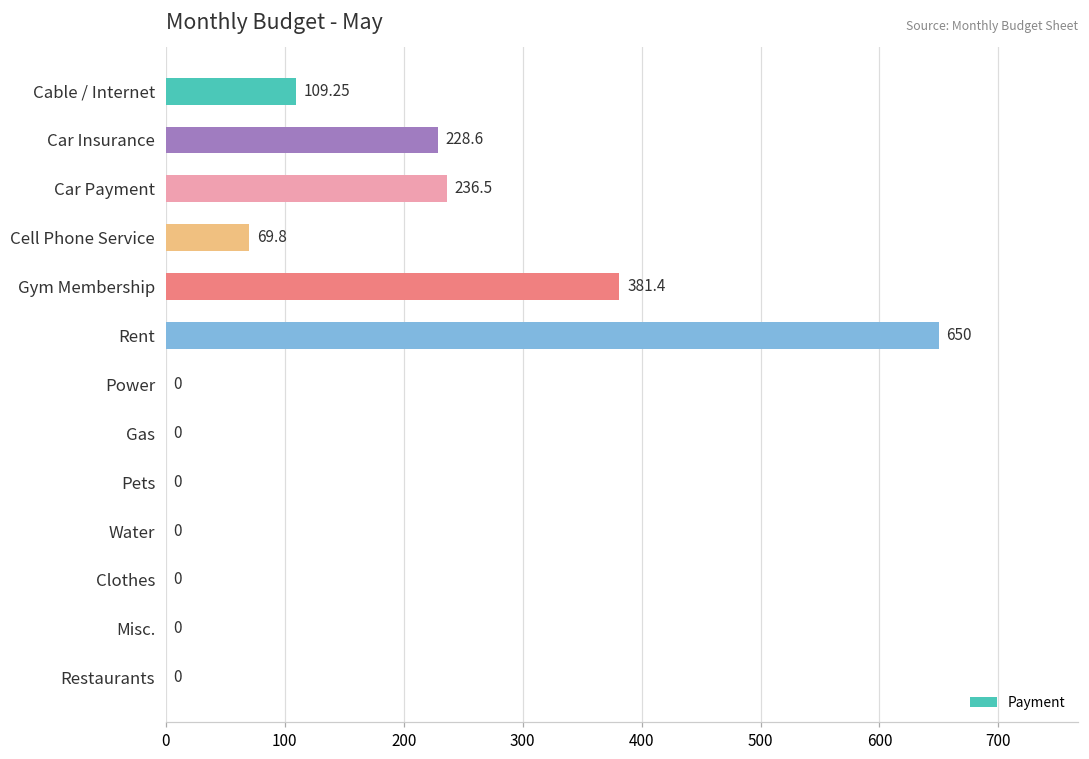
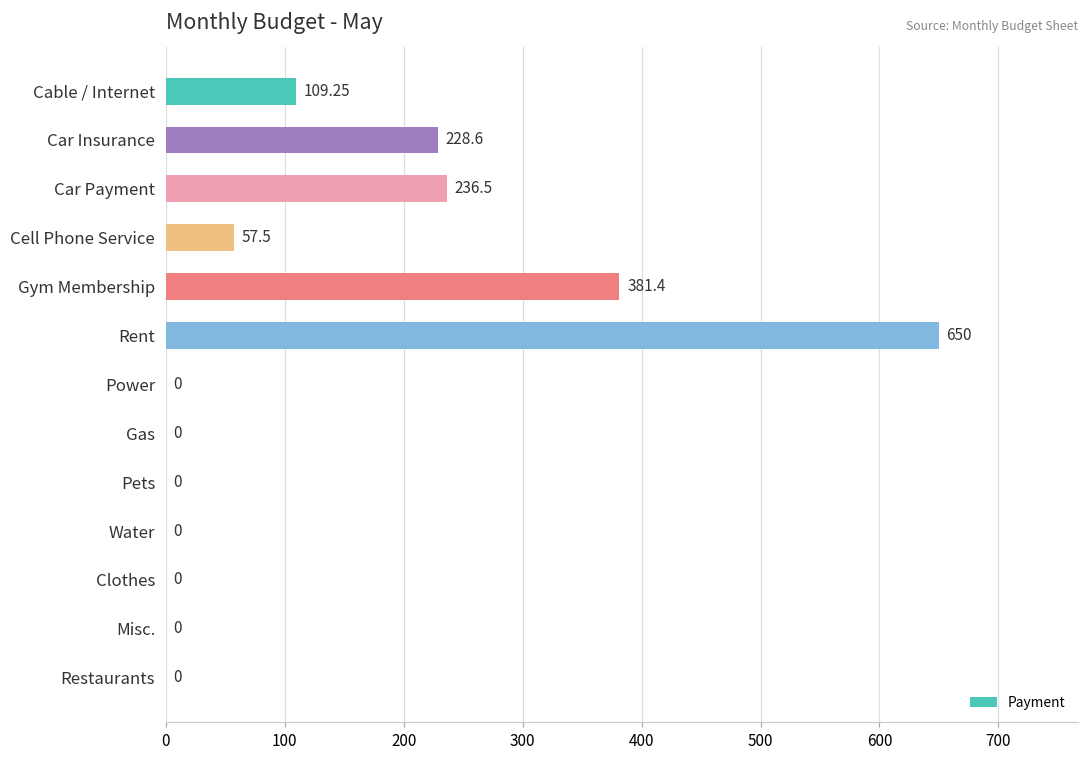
  {
    "Cable / Internet": 109.25,
    "Car Insurance": 228.6,
    "Car Payment": 236.5,
-   "Cell Phone Service": 69.8,
+   "Cell Phone Service": 57.5,
    "Gym Membership": 381.4,
    "Rent": 650,
    "Power": 0,
    "Gas": 0,
    "Pets": 0,
    "Water": 0,
    "Clothes": 0,
    "Misc.": 0,
    "Restaurants": 0
  }
